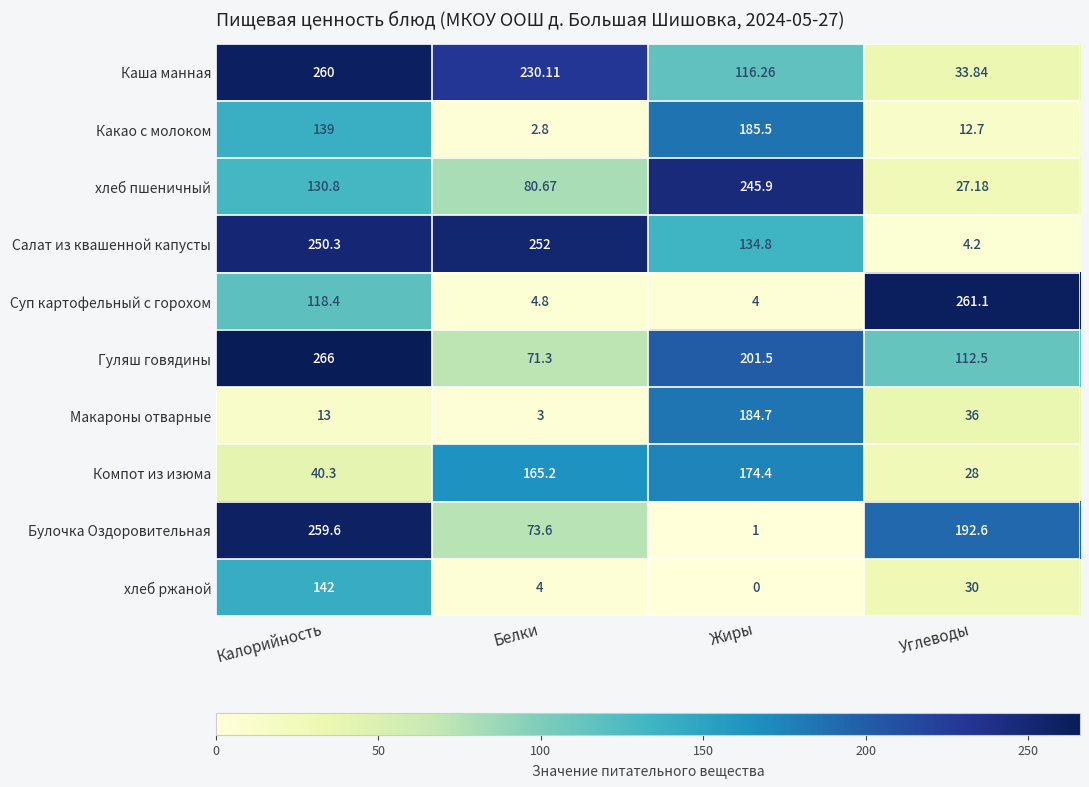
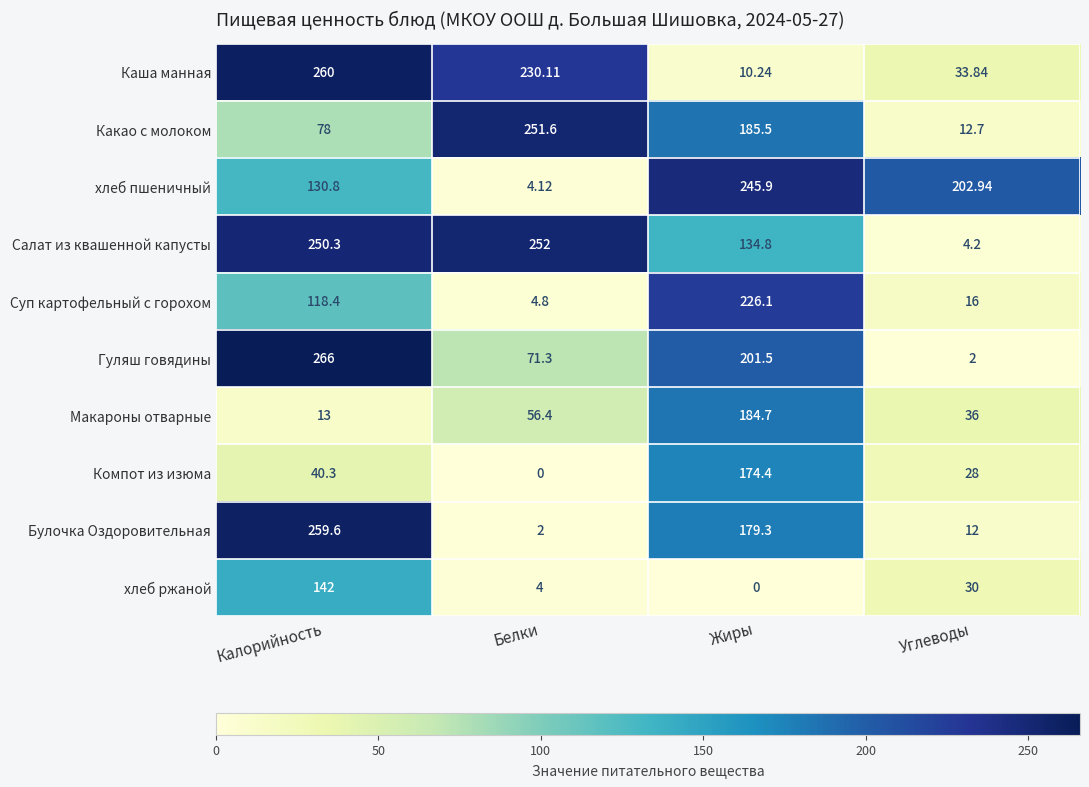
  {
    "Каша манная": {
      "Калорийность": 260,
      "Белки": 230.11,
-     "Жиры": 116.26,
+     "Жиры": 10.24,
      "Углеводы": 33.84
    },
    "Какао с молоком": {
-     "Калорийность": 139,
-     "Белки": 2.8,
+     "Калорийность": 78,
+     "Белки": 251.6,
      "Жиры": 185.5,
      "Углеводы": 12.7
    },
    "хлеб пшеничный": {
      "Калорийность": 130.8,
-     "Белки": 80.67,
+     "Белки": 4.12,
      "Жиры": 245.9,
-     "Углеводы": 27.18
+     "Углеводы": 202.94
    },
    "Салат из квашенной капусты": {
      "Калорийность": 250.3,
      "Белки": 252,
      "Жиры": 134.8,
      "Углеводы": 4.2
    },
    "Суп картофельный с горохом": {
      "Калорийность": 118.4,
      "Белки": 4.8,
-     "Жиры": 4,
-     "Углеводы": 261.1
+     "Жиры": 226.1,
+     "Углеводы": 16
    },
    "Гуляш говядины": {
      "Калорийность": 266,
      "Белки": 71.3,
      "Жиры": 201.5,
-     "Углеводы": 112.5
+     "Углеводы": 2
    },
    "Макароны отварные": {
      "Калорийность": 13,
-     "Белки": 3,
+     "Белки": 56.4,
      "Жиры": 184.7,
      "Углеводы": 36
    },
    "Компот из изюма": {
      "Калорийность": 40.3,
-     "Белки": 165.2,
+     "Белки": 0,
      "Жиры": 174.4,
      "Углеводы": 28
    },
    "Булочка Оздоровительная": {
      "Калорийность": 259.6,
-     "Белки": 73.6,
-     "Жиры": 1,
-     "Углеводы": 192.6
+     "Белки": 2,
+     "Жиры": 179.3,
+     "Углеводы": 12
    },
    "хлеб ржаной": {
      "Калорийность": 142,
      "Белки": 4,
      "Жиры": 0,
      "Углеводы": 30
    }
  }
